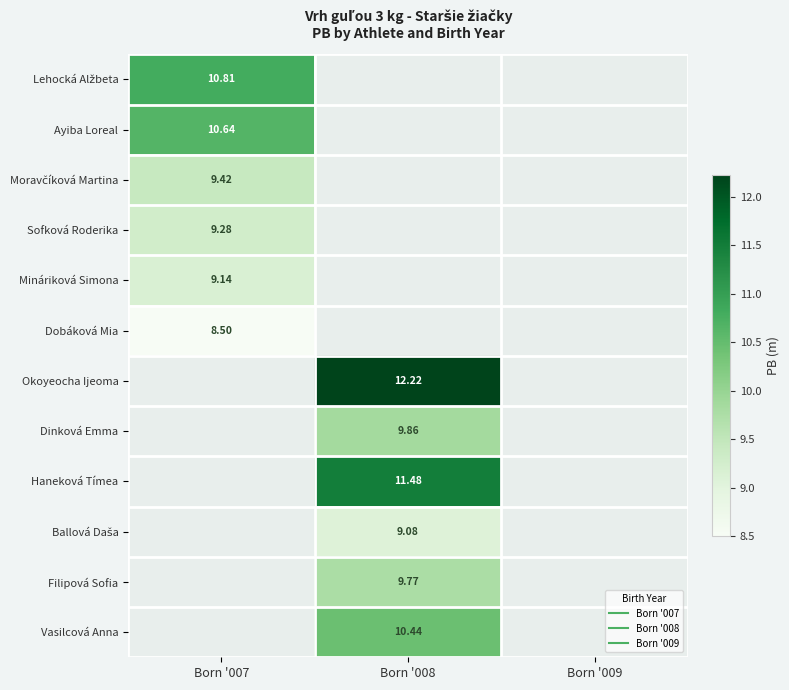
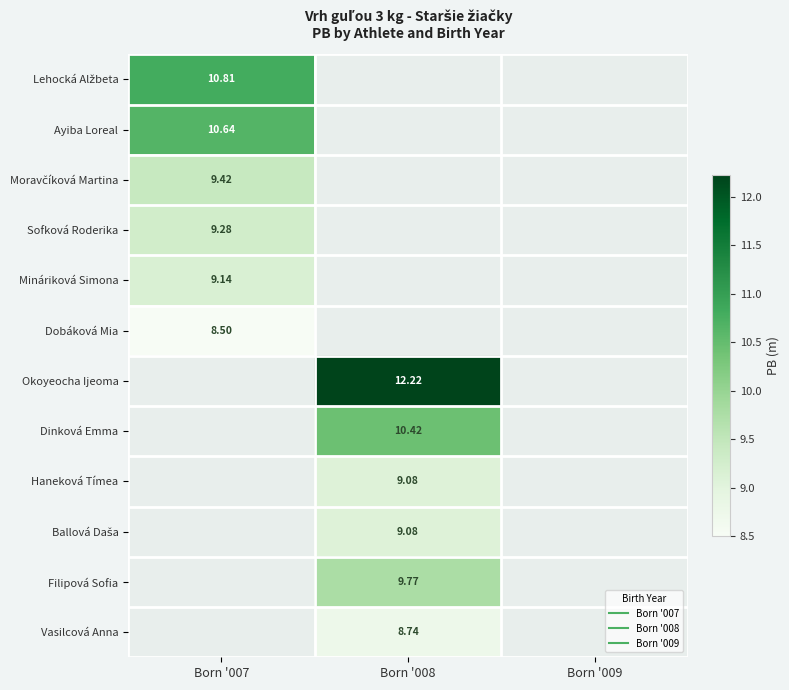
  {
    "Lehocká Alžbeta": {
      "Born '007": 10.81
    },
    "Ayiba Loreal": {
      "Born '007": 10.64
    },
    "Moravčíková Martina": {
      "Born '007": 9.42
    },
    "Sofková Roderika": {
      "Born '007": 9.28
    },
    "Mináriková Simona": {
      "Born '007": 9.14
    },
    "Dobáková Mia": {
      "Born '007": 8.50
    },
    "Okoyeocha Ijeoma": {
      "Born '008": 12.22
    },
    "Dinková Emma": {
-     "Born '008": 9.86
+     "Born '008": 10.42
    },
    "Haneková Tímea": {
-     "Born '008": 11.48
+     "Born '008": 9.08
    },
    "Ballová Daša": {
      "Born '008": 9.08
    },
    "Filipová Sofia": {
      "Born '008": 9.77
    },
    "Vasilcová Anna": {
-     "Born '008": 10.44
+     "Born '008": 8.74
    }
  }
